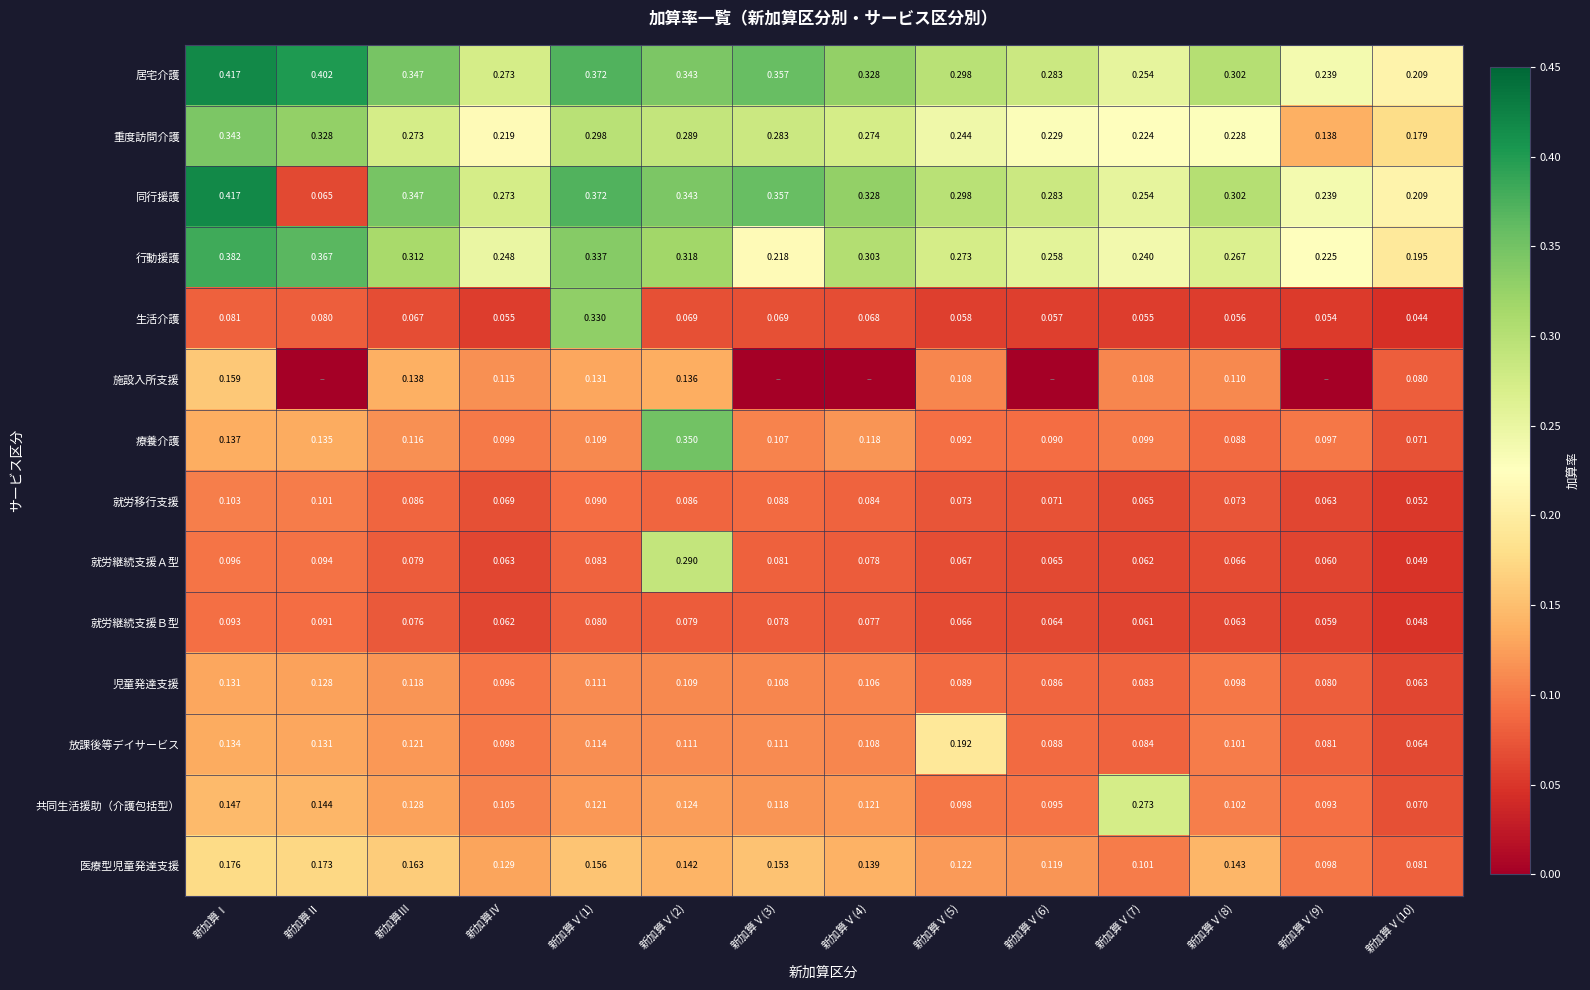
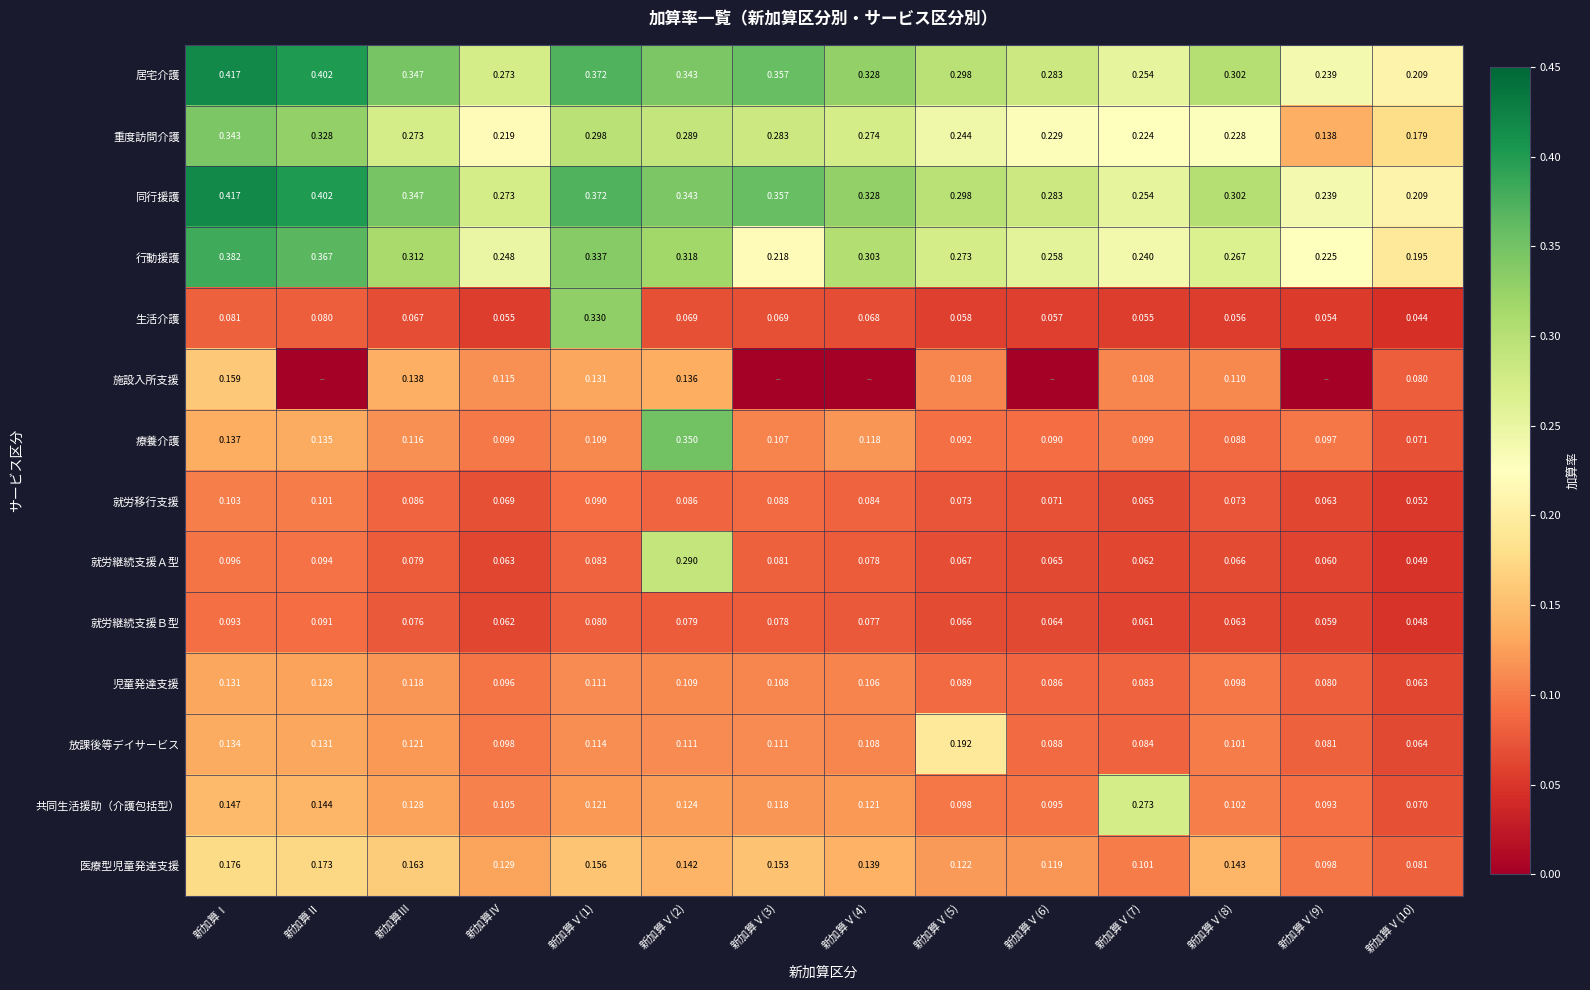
  {
    "居宅介護": {
      "新加算Ⅰ": 0.417,
      "新加算Ⅱ": 0.402,
      "新加算Ⅲ": 0.347,
      "新加算Ⅳ": 0.273,
      "新加算Ⅴ(1)": 0.372,
      "新加算Ⅴ(2)": 0.343,
      "新加算Ⅴ(3)": 0.357,
      "新加算Ⅴ(4)": 0.328,
      "新加算Ⅴ(5)": 0.298,
      "新加算Ⅴ(6)": 0.283,
      "新加算Ⅴ(7)": 0.254,
      "新加算Ⅴ(8)": 0.302,
      "新加算Ⅴ(9)": 0.239,
      "新加算Ⅴ(10)": 0.209
    },
    "重度訪問介護": {
      "新加算Ⅰ": 0.343,
      "新加算Ⅱ": 0.328,
      "新加算Ⅲ": 0.273,
      "新加算Ⅳ": 0.219,
      "新加算Ⅴ(1)": 0.298,
      "新加算Ⅴ(2)": 0.289,
      "新加算Ⅴ(3)": 0.283,
      "新加算Ⅴ(4)": 0.274,
      "新加算Ⅴ(5)": 0.244,
      "新加算Ⅴ(6)": 0.229,
      "新加算Ⅴ(7)": 0.224,
      "新加算Ⅴ(8)": 0.228,
      "新加算Ⅴ(9)": 0.138,
      "新加算Ⅴ(10)": 0.179
    },
    "同行援護": {
      "新加算Ⅰ": 0.417,
-     "新加算Ⅱ": 0.065,
+     "新加算Ⅱ": 0.402,
      "新加算Ⅲ": 0.347,
      "新加算Ⅳ": 0.273,
      "新加算Ⅴ(1)": 0.372,
      "新加算Ⅴ(2)": 0.343,
      "新加算Ⅴ(3)": 0.357,
      "新加算Ⅴ(4)": 0.328,
      "新加算Ⅴ(5)": 0.298,
      "新加算Ⅴ(6)": 0.283,
      "新加算Ⅴ(7)": 0.254,
      "新加算Ⅴ(8)": 0.302,
      "新加算Ⅴ(9)": 0.239,
      "新加算Ⅴ(10)": 0.209
    },
    "行動援護": {
      "新加算Ⅰ": 0.382,
      "新加算Ⅱ": 0.367,
      "新加算Ⅲ": 0.312,
      "新加算Ⅳ": 0.248,
      "新加算Ⅴ(1)": 0.337,
      "新加算Ⅴ(2)": 0.318,
      "新加算Ⅴ(3)": 0.218,
      "新加算Ⅴ(4)": 0.303,
      "新加算Ⅴ(5)": 0.273,
      "新加算Ⅴ(6)": 0.258,
      "新加算Ⅴ(7)": 0.240,
      "新加算Ⅴ(8)": 0.267,
      "新加算Ⅴ(9)": 0.225,
      "新加算Ⅴ(10)": 0.195
    },
    "生活介護": {
      "新加算Ⅰ": 0.081,
      "新加算Ⅱ": 0.080,
      "新加算Ⅲ": 0.067,
      "新加算Ⅳ": 0.055,
      "新加算Ⅴ(1)": 0.330,
      "新加算Ⅴ(2)": 0.069,
      "新加算Ⅴ(3)": 0.069,
      "新加算Ⅴ(4)": 0.068,
      "新加算Ⅴ(5)": 0.058,
      "新加算Ⅴ(6)": 0.057,
      "新加算Ⅴ(7)": 0.055,
      "新加算Ⅴ(8)": 0.056,
      "新加算Ⅴ(9)": 0.054,
      "新加算Ⅴ(10)": 0.044
    },
    "施設入所支援": {
      "新加算Ⅰ": 0.159,
      "新加算Ⅲ": 0.138,
      "新加算Ⅳ": 0.115,
      "新加算Ⅴ(1)": 0.131,
      "新加算Ⅴ(2)": 0.136,
      "新加算Ⅴ(5)": 0.108,
      "新加算Ⅴ(7)": 0.108,
      "新加算Ⅴ(8)": 0.110,
      "新加算Ⅴ(10)": 0.080
    },
    "療養介護": {
      "新加算Ⅰ": 0.137,
      "新加算Ⅱ": 0.135,
      "新加算Ⅲ": 0.116,
      "新加算Ⅳ": 0.099,
      "新加算Ⅴ(1)": 0.109,
      "新加算Ⅴ(2)": 0.350,
      "新加算Ⅴ(3)": 0.107,
      "新加算Ⅴ(4)": 0.118,
      "新加算Ⅴ(5)": 0.092,
      "新加算Ⅴ(6)": 0.090,
      "新加算Ⅴ(7)": 0.099,
      "新加算Ⅴ(8)": 0.088,
      "新加算Ⅴ(9)": 0.097,
      "新加算Ⅴ(10)": 0.071
    },
    "就労移行支援": {
      "新加算Ⅰ": 0.103,
      "新加算Ⅱ": 0.101,
      "新加算Ⅲ": 0.086,
      "新加算Ⅳ": 0.069,
      "新加算Ⅴ(1)": 0.090,
      "新加算Ⅴ(2)": 0.086,
      "新加算Ⅴ(3)": 0.088,
      "新加算Ⅴ(4)": 0.084,
      "新加算Ⅴ(5)": 0.073,
      "新加算Ⅴ(6)": 0.071,
      "新加算Ⅴ(7)": 0.065,
      "新加算Ⅴ(8)": 0.073,
      "新加算Ⅴ(9)": 0.063,
      "新加算Ⅴ(10)": 0.052
    },
    "就労継続支援Ａ型": {
      "新加算Ⅰ": 0.096,
      "新加算Ⅱ": 0.094,
      "新加算Ⅲ": 0.079,
      "新加算Ⅳ": 0.063,
      "新加算Ⅴ(1)": 0.083,
      "新加算Ⅴ(2)": 0.290,
      "新加算Ⅴ(3)": 0.081,
      "新加算Ⅴ(4)": 0.078,
      "新加算Ⅴ(5)": 0.067,
      "新加算Ⅴ(6)": 0.065,
      "新加算Ⅴ(7)": 0.062,
      "新加算Ⅴ(8)": 0.066,
      "新加算Ⅴ(9)": 0.060,
      "新加算Ⅴ(10)": 0.049
    },
    "就労継続支援Ｂ型": {
      "新加算Ⅰ": 0.093,
      "新加算Ⅱ": 0.091,
      "新加算Ⅲ": 0.076,
      "新加算Ⅳ": 0.062,
      "新加算Ⅴ(1)": 0.080,
      "新加算Ⅴ(2)": 0.079,
      "新加算Ⅴ(3)": 0.078,
      "新加算Ⅴ(4)": 0.077,
      "新加算Ⅴ(5)": 0.066,
      "新加算Ⅴ(6)": 0.064,
      "新加算Ⅴ(7)": 0.061,
      "新加算Ⅴ(8)": 0.063,
      "新加算Ⅴ(9)": 0.059,
      "新加算Ⅴ(10)": 0.048
    },
    "児童発達支援": {
      "新加算Ⅰ": 0.131,
      "新加算Ⅱ": 0.128,
      "新加算Ⅲ": 0.118,
      "新加算Ⅳ": 0.096,
      "新加算Ⅴ(1)": 0.111,
      "新加算Ⅴ(2)": 0.109,
      "新加算Ⅴ(3)": 0.108,
      "新加算Ⅴ(4)": 0.106,
      "新加算Ⅴ(5)": 0.089,
      "新加算Ⅴ(6)": 0.086,
      "新加算Ⅴ(7)": 0.083,
      "新加算Ⅴ(8)": 0.098,
      "新加算Ⅴ(9)": 0.080,
      "新加算Ⅴ(10)": 0.063
    },
    "放課後等デイサービス": {
      "新加算Ⅰ": 0.134,
      "新加算Ⅱ": 0.131,
      "新加算Ⅲ": 0.121,
      "新加算Ⅳ": 0.098,
      "新加算Ⅴ(1)": 0.114,
      "新加算Ⅴ(2)": 0.111,
      "新加算Ⅴ(3)": 0.111,
      "新加算Ⅴ(4)": 0.108,
      "新加算Ⅴ(5)": 0.192,
      "新加算Ⅴ(6)": 0.088,
      "新加算Ⅴ(7)": 0.084,
      "新加算Ⅴ(8)": 0.101,
      "新加算Ⅴ(9)": 0.081,
      "新加算Ⅴ(10)": 0.064
    },
    "共同生活援助（介護包括型）": {
      "新加算Ⅰ": 0.147,
      "新加算Ⅱ": 0.144,
      "新加算Ⅲ": 0.128,
      "新加算Ⅳ": 0.105,
      "新加算Ⅴ(1)": 0.121,
      "新加算Ⅴ(2)": 0.124,
      "新加算Ⅴ(3)": 0.118,
      "新加算Ⅴ(4)": 0.121,
      "新加算Ⅴ(5)": 0.098,
      "新加算Ⅴ(6)": 0.095,
      "新加算Ⅴ(7)": 0.273,
      "新加算Ⅴ(8)": 0.102,
      "新加算Ⅴ(9)": 0.093,
      "新加算Ⅴ(10)": 0.070
    },
    "医療型児童発達支援": {
      "新加算Ⅰ": 0.176,
      "新加算Ⅱ": 0.173,
      "新加算Ⅲ": 0.163,
      "新加算Ⅳ": 0.129,
      "新加算Ⅴ(1)": 0.156,
      "新加算Ⅴ(2)": 0.142,
      "新加算Ⅴ(3)": 0.153,
      "新加算Ⅴ(4)": 0.139,
      "新加算Ⅴ(5)": 0.122,
      "新加算Ⅴ(6)": 0.119,
      "新加算Ⅴ(7)": 0.101,
      "新加算Ⅴ(8)": 0.143,
      "新加算Ⅴ(9)": 0.098,
      "新加算Ⅴ(10)": 0.081
    }
  }
